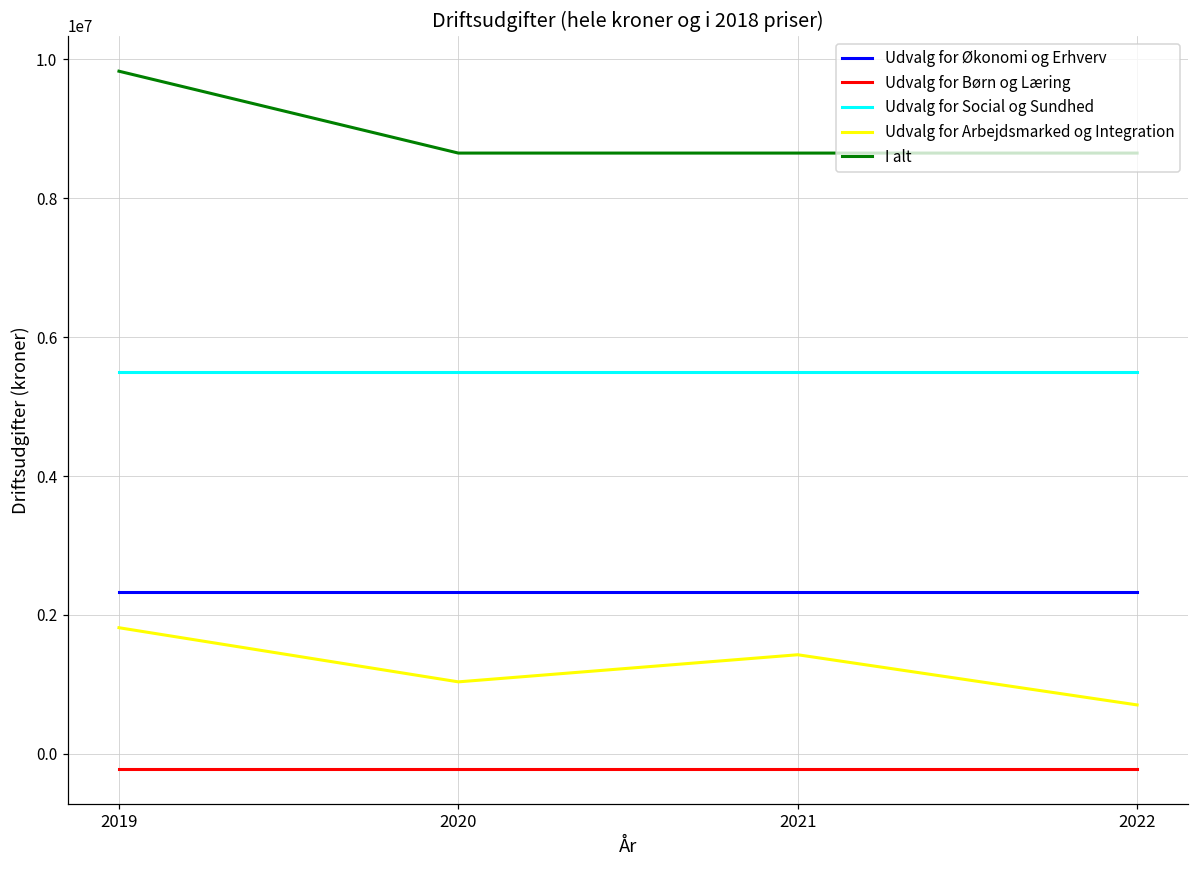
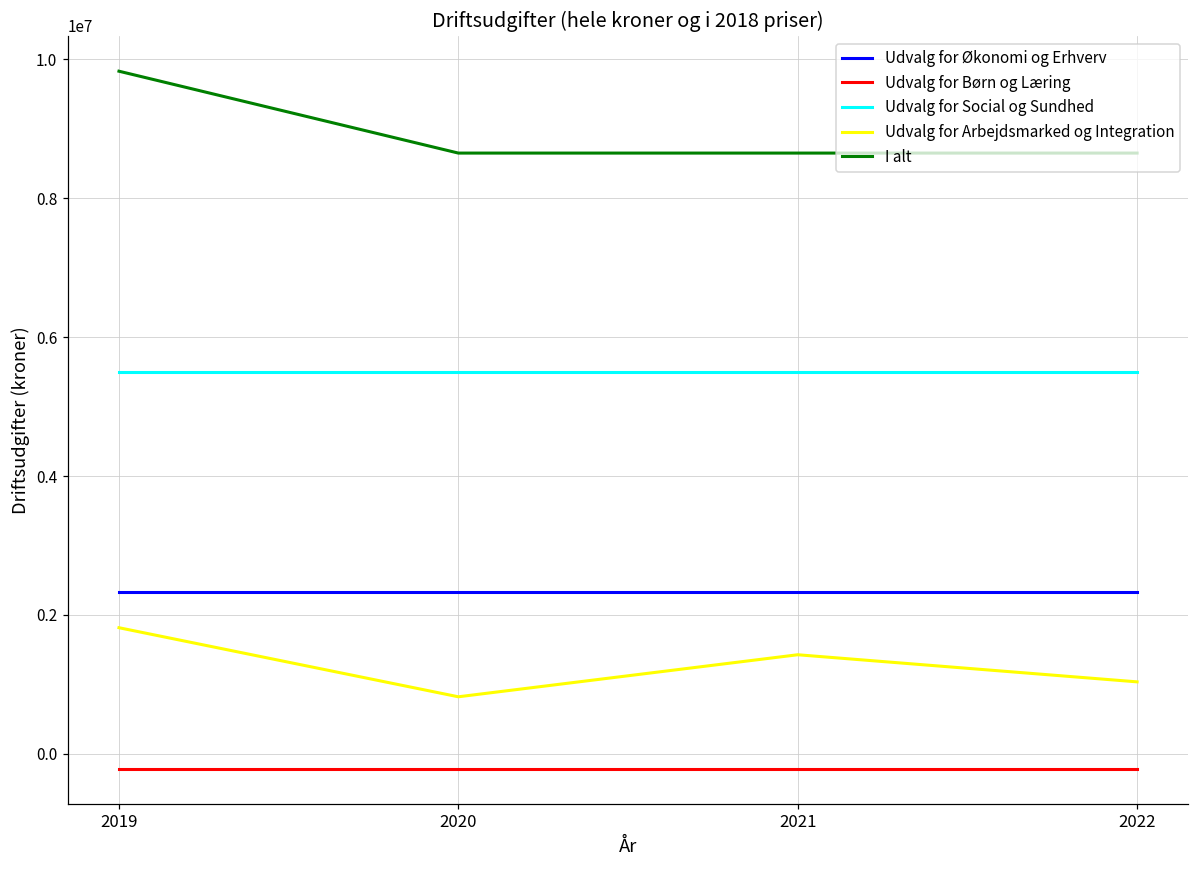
  {
    "Udvalg for Økonomi og Erhverv": {
      "2019": 2300000,
      "2020": 2300000,
      "2021": 2300000,
      "2022": 2300000
    },
    "Udvalg for Børn og Læring": {
      "2019": -200000,
      "2020": -200000,
      "2021": -200000,
      "2022": -200000
    },
    "Udvalg for Social og Sundhed": {
      "2019": 5500000,
      "2020": 5500000,
      "2021": 5500000,
      "2022": 5500000
    },
    "Udvalg for Arbejdsmarked og Integration": {
      "2019": 1800000,
-     "2020": 1000000,
+     "2020": 800000,
      "2021": 1400000,
-     "2022": 700000
+     "2022": 1000000
    },
    "I alt": {
      "2019": 9800000,
      "2020": 8600000,
      "2021": 8600000
    }
  }
